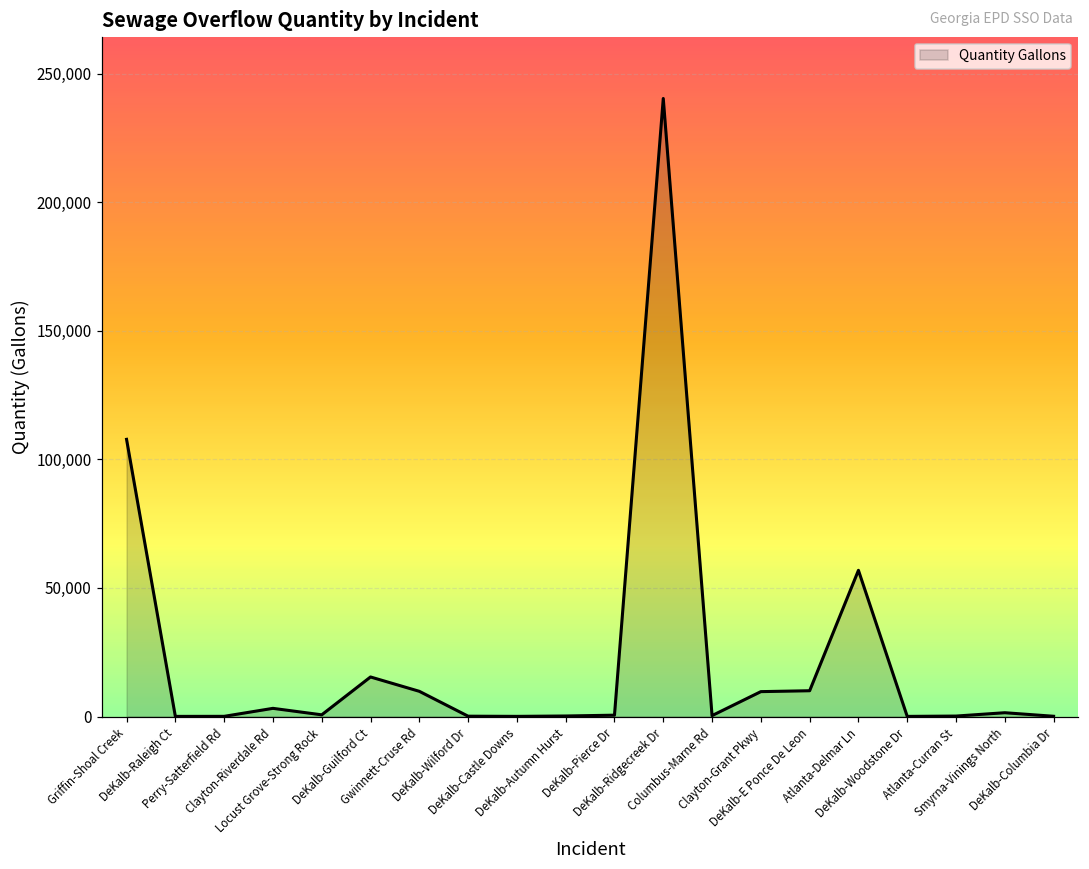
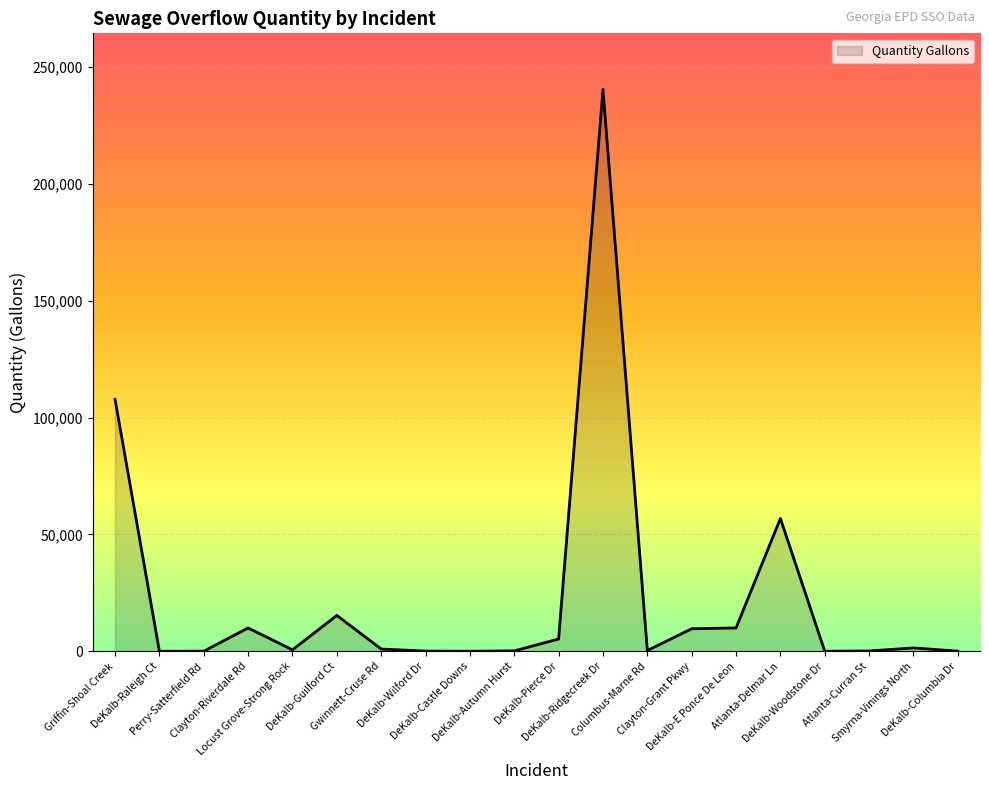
  {
    "Griffin-Shoal Creek": "108,000",
    "DeKalb-Raleigh Ct": "0",
    "Perry-Satterfield Rd": "0",
-   "Clayton-Riverdale Rd": "3,000",
+   "Clayton-Riverdale Rd": "10,000",
    "Locust Grove-Strong Rock": "1,000",
    "DeKalb-Guilford Ct": "15,000",
-   "Gwinnett-Cruse Rd": "10,000",
+   "Gwinnett-Cruse Rd": "1,000",
    "DeKalb-Wilford Dr": "0",
    "DeKalb-Castle Downs": "0",
    "DeKalb-Autumn Hurst": "0",
-   "DeKalb-Pierce Dr": "1,000",
+   "DeKalb-Pierce Dr": "5,000",
    "DeKalb-Ridgecreek Dr": "240,000",
    "Columbus-Marne Rd": "0",
    "Clayton-Grant Pkwy": "10,000",
    "DeKalb-E Ponce De Leon": "10,000",
    "Atlanta-Delmar Ln": "57,000",
    "DeKalb-Woodstone Dr": "0",
    "Atlanta-Curran St": "0",
    "Smyrna-Vinings North": "1,000",
    "DeKalb-Columbia Dr": "0"
  }
